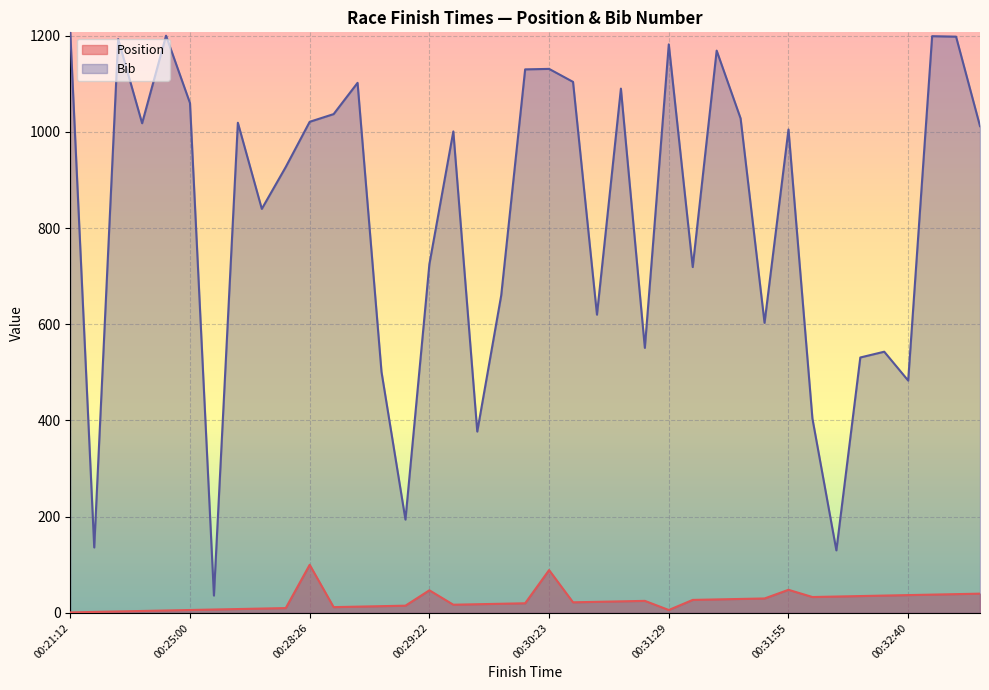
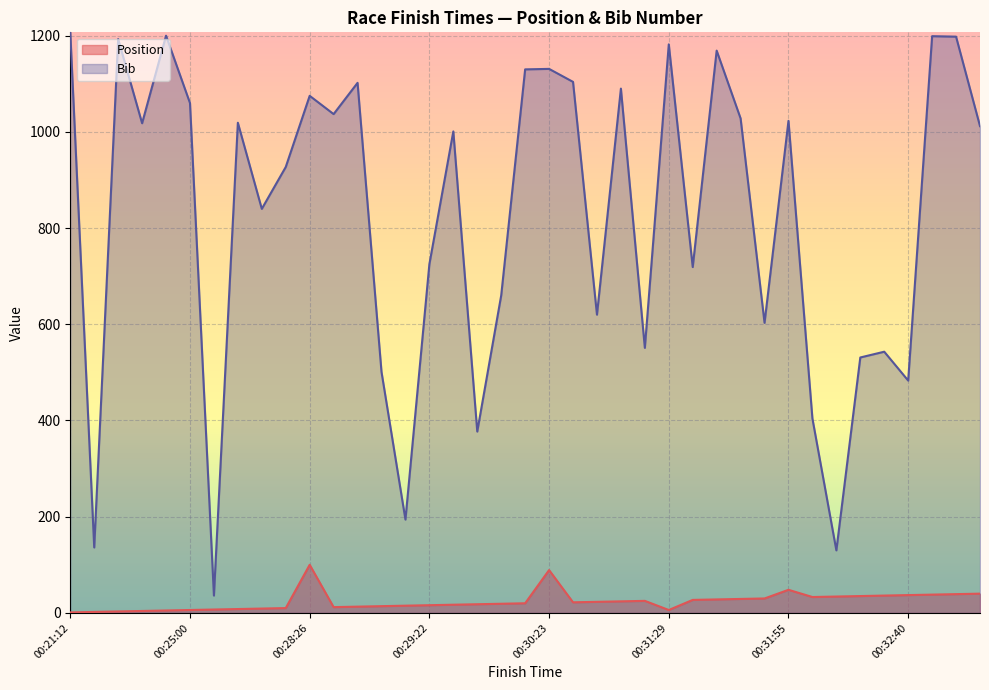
  {
    "Position": {
      "00:21:12": 0,
      "00:25:00": 10,
      "00:28:26": 100,
-     "00:29:22": 50,
+     "00:29:22": 20,
      "00:30:23": 90,
      "00:31:29": 10,
      "00:31:55": 50
    },
    "Bib": {
      "00:21:12": 1210,
      "00:25:00": 1060,
-     "00:28:26": 1020,
+     "00:28:26": 1080,
      "00:29:22": 730,
      "00:30:23": 1130,
      "00:31:29": 1180,
-     "00:31:55": 1010
+     "00:31:55": 1020
    }
  }
